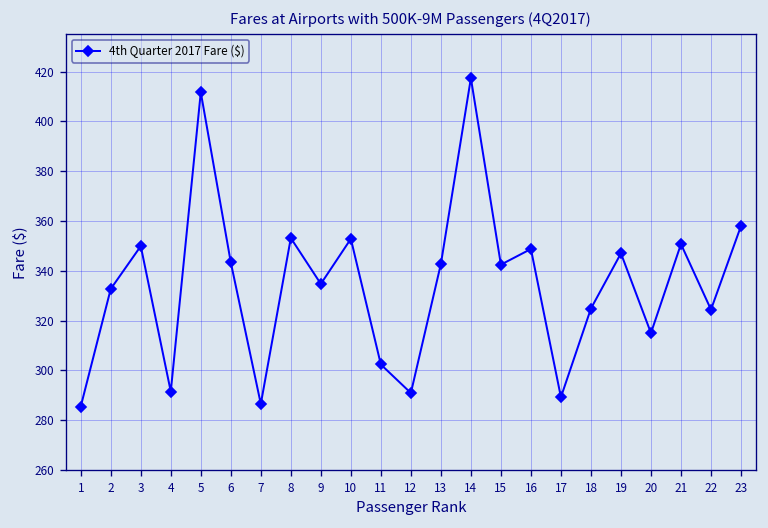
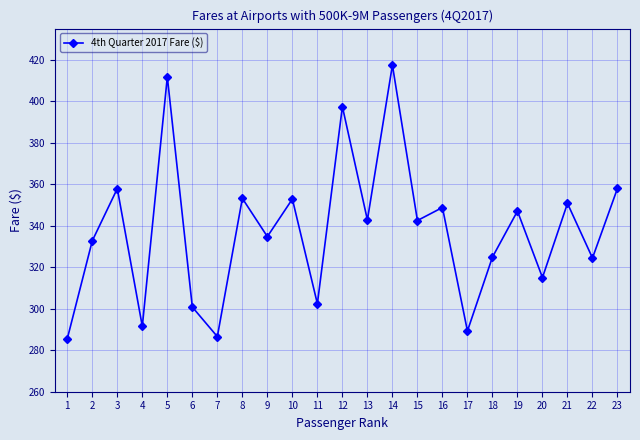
  {
    "1": 286,
    "2": 333,
-   "3": 350,
+   "3": 358,
    "4": 292,
    "5": 412,
-   "6": 343,
+   "6": 301,
    "7": 287,
    "8": 353,
    "9": 335,
    "10": 353,
    "11": 302,
-   "12": 291,
+   "12": 397,
    "13": 343,
    "14": 417,
    "15": 343,
    "16": 349,
    "17": 289,
    "18": 325,
    "19": 347,
    "20": 315,
    "21": 351,
    "22": 324,
    "23": 358
  }
